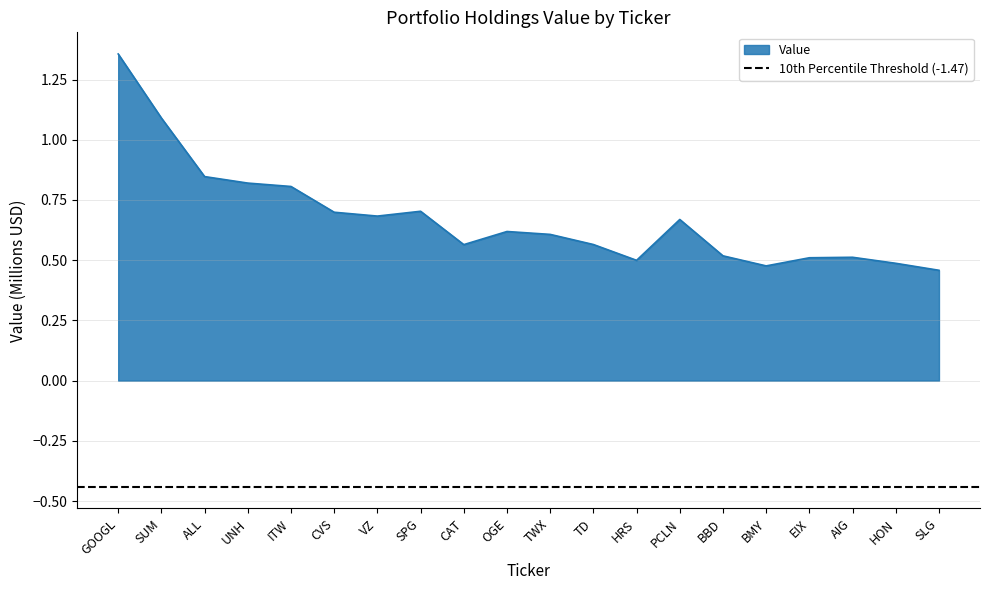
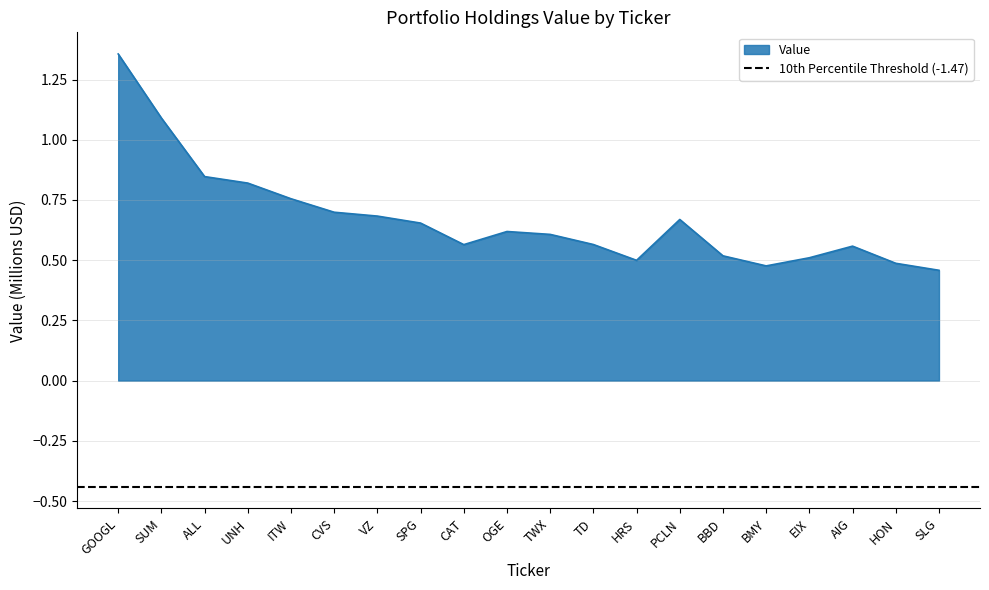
  {
    "GOOGL": 1.36,
    "SUM": 1.09,
    "ALL": 0.85,
    "UNH": 0.82,
-   "ITW": 0.81,
+   "ITW": 0.76,
    "CVS": 0.70,
    "VZ": 0.68,
-   "SPG": 0.70,
+   "SPG": 0.65,
    "CAT": 0.56,
    "OGE": 0.62,
    "TWX": 0.61,
    "TD": 0.57,
    "HRS": 0.50,
    "PCLN": 0.67,
    "BBD": 0.52,
    "BMY": 0.48,
    "EIX": 0.51,
-   "AIG": 0.51,
+   "AIG": 0.56,
    "HON": 0.49,
    "SLG": 0.46
  }
